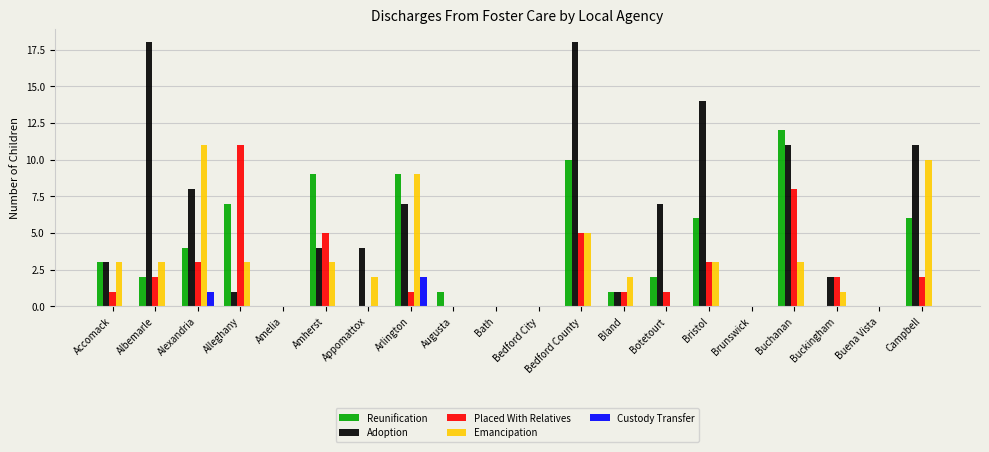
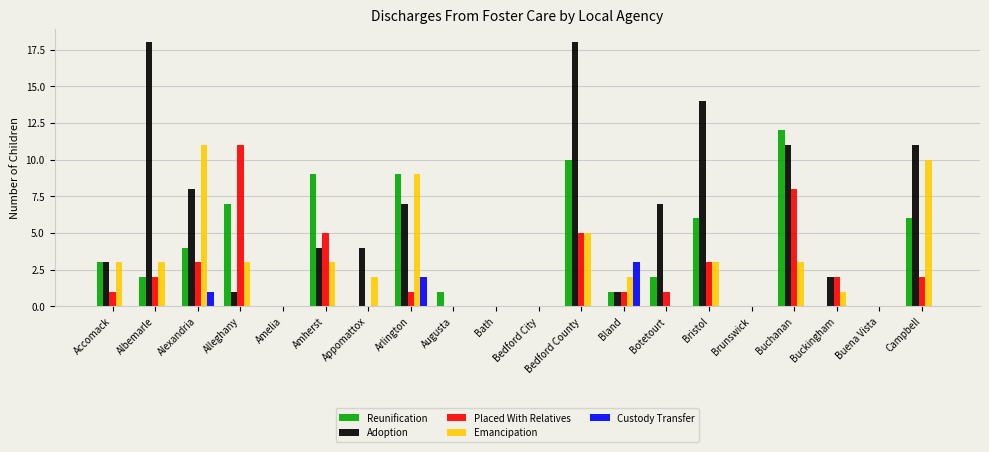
  {
    "Reunification": {
      "Accomack": 3,
      "Albemarle": 2,
      "Alexandria": 4,
      "Alleghany": 7,
      "Amelia": 0,
      "Amherst": 9,
      "Appomattox": 0,
      "Arlington": 9,
      "Augusta": 1,
      "Bath": 0,
      "Bedford City": 0,
      "Bedford County": 10,
      "Bland": 1,
      "Botetourt": 2,
      "Bristol": 6,
      "Brunswick": 0,
      "Buchanan": 12,
      "Buckingham": 0,
      "Buena Vista": 0,
      "Campbell": 6
    },
    "Adoption": {
      "Accomack": 3,
      "Albemarle": 18,
      "Alexandria": 8,
      "Alleghany": 1,
      "Amelia": 0,
      "Amherst": 4,
      "Appomattox": 4,
      "Arlington": 7,
      "Augusta": 0,
      "Bath": 0,
      "Bedford City": 0,
      "Bedford County": 18,
      "Bland": 1,
      "Botetourt": 7,
      "Bristol": 14,
      "Brunswick": 0,
      "Buchanan": 11,
      "Buckingham": 2,
      "Buena Vista": 0,
      "Campbell": 11
    },
    "Placed With Relatives": {
      "Accomack": 1,
      "Albemarle": 2,
      "Alexandria": 3,
      "Alleghany": 11,
      "Amelia": 0,
      "Amherst": 5,
      "Appomattox": 0,
      "Arlington": 1,
      "Augusta": 0,
      "Bath": 0,
      "Bedford City": 0,
      "Bedford County": 5,
      "Bland": 1,
      "Botetourt": 1,
      "Bristol": 3,
      "Brunswick": 0,
      "Buchanan": 8,
      "Buckingham": 2,
      "Buena Vista": 0,
      "Campbell": 2
    },
    "Emancipation": {
      "Accomack": 3,
      "Albemarle": 3,
      "Alexandria": 11,
      "Alleghany": 3,
      "Amelia": 0,
      "Amherst": 3,
      "Appomattox": 2,
      "Arlington": 9,
      "Augusta": 0,
      "Bath": 0,
      "Bedford City": 0,
      "Bedford County": 5,
      "Bland": 2,
      "Botetourt": 0,
      "Bristol": 3,
      "Brunswick": 0,
      "Buchanan": 3,
      "Buckingham": 1,
      "Buena Vista": 0,
      "Campbell": 10
    },
    "Custody Transfer": {
      "Accomack": 0,
      "Albemarle": 0,
      "Alexandria": 1,
      "Alleghany": 0,
      "Amelia": 0,
      "Amherst": 0,
      "Appomattox": 0,
      "Arlington": 2,
      "Augusta": 0,
      "Bath": 0,
      "Bedford City": 0,
      "Bedford County": 0,
-     "Bland": 0,
+     "Bland": 3,
      "Botetourt": 0,
      "Bristol": 0,
      "Brunswick": 0,
      "Buchanan": 0,
      "Buckingham": 0,
      "Buena Vista": 0,
      "Campbell": 0
    }
  }
